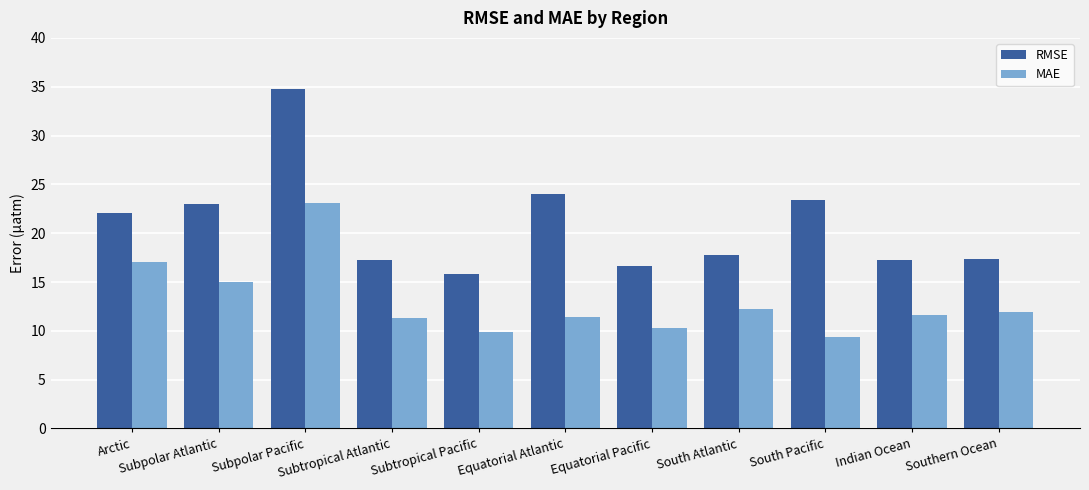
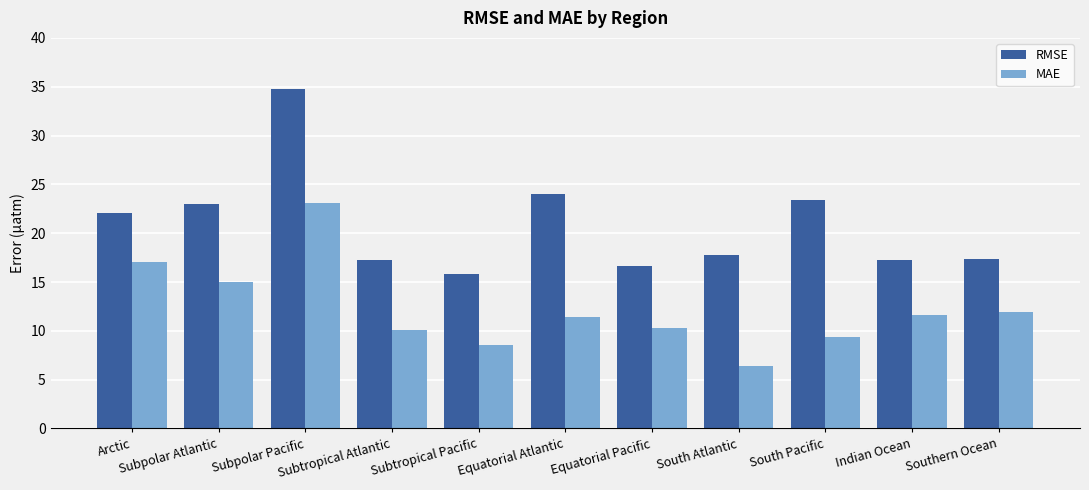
  {
    "RMSE": {
      "Arctic": 22,
      "Subpolar Atlantic": 23,
      "Subpolar Pacific": 35,
      "Subtropical Atlantic": 17,
      "Subtropical Pacific": 16,
      "Equatorial Atlantic": 24,
      "Equatorial Pacific": 17,
      "South Atlantic": 18,
      "South Pacific": 23,
      "Indian Ocean": 17,
      "Southern Ocean": 17
    },
    "MAE": {
      "Arctic": 17,
      "Subpolar Atlantic": 15,
      "Subpolar Pacific": 23,
-     "Subtropical Atlantic": 11,
-     "Subtropical Pacific": 10,
+     "Subtropical Atlantic": 10,
+     "Subtropical Pacific": 9,
      "Equatorial Atlantic": 11,
      "Equatorial Pacific": 10,
-     "South Atlantic": 12,
+     "South Atlantic": 6,
      "South Pacific": 9,
      "Indian Ocean": 12,
      "Southern Ocean": 12
    }
  }
